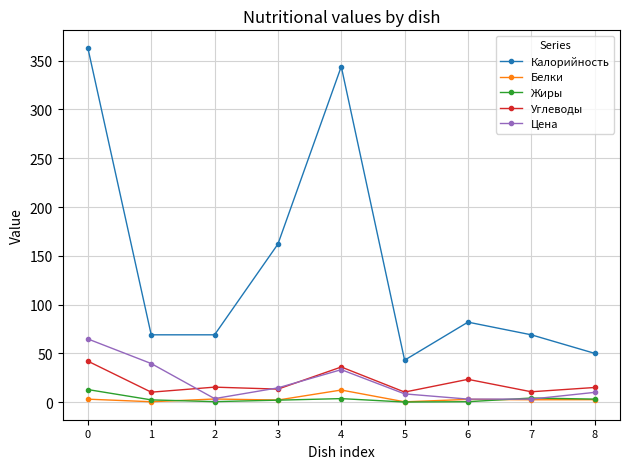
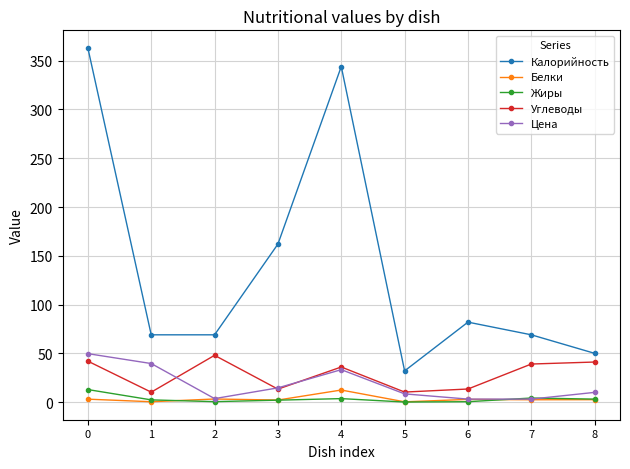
  {
    "Калорийность": {
      "0": 360,
      "1": 70,
      "2": 70,
      "3": 160,
      "4": 340,
-     "5": 40,
+     "5": 30,
      "6": 80,
      "7": 70,
      "8": 50
    },
    "Белки": {
      "0": 0,
      "4": 10
    },
    "Жиры": {
      "0": 10,
      "2": 0,
      "4": 0
    },
    "Углеводы": {
      "0": 40,
      "1": 10,
-     "2": 20,
+     "2": 50,
      "4": 40,
-     "6": 20,
-     "7": 10,
-     "8": 20
+     "6": 10,
+     "7": 40,
+     "8": 40
    },
    "Цена": {
-     "0": 60,
+     "0": 50,
      "1": 40,
      "4": 30,
      "8": 10
    }
  }
